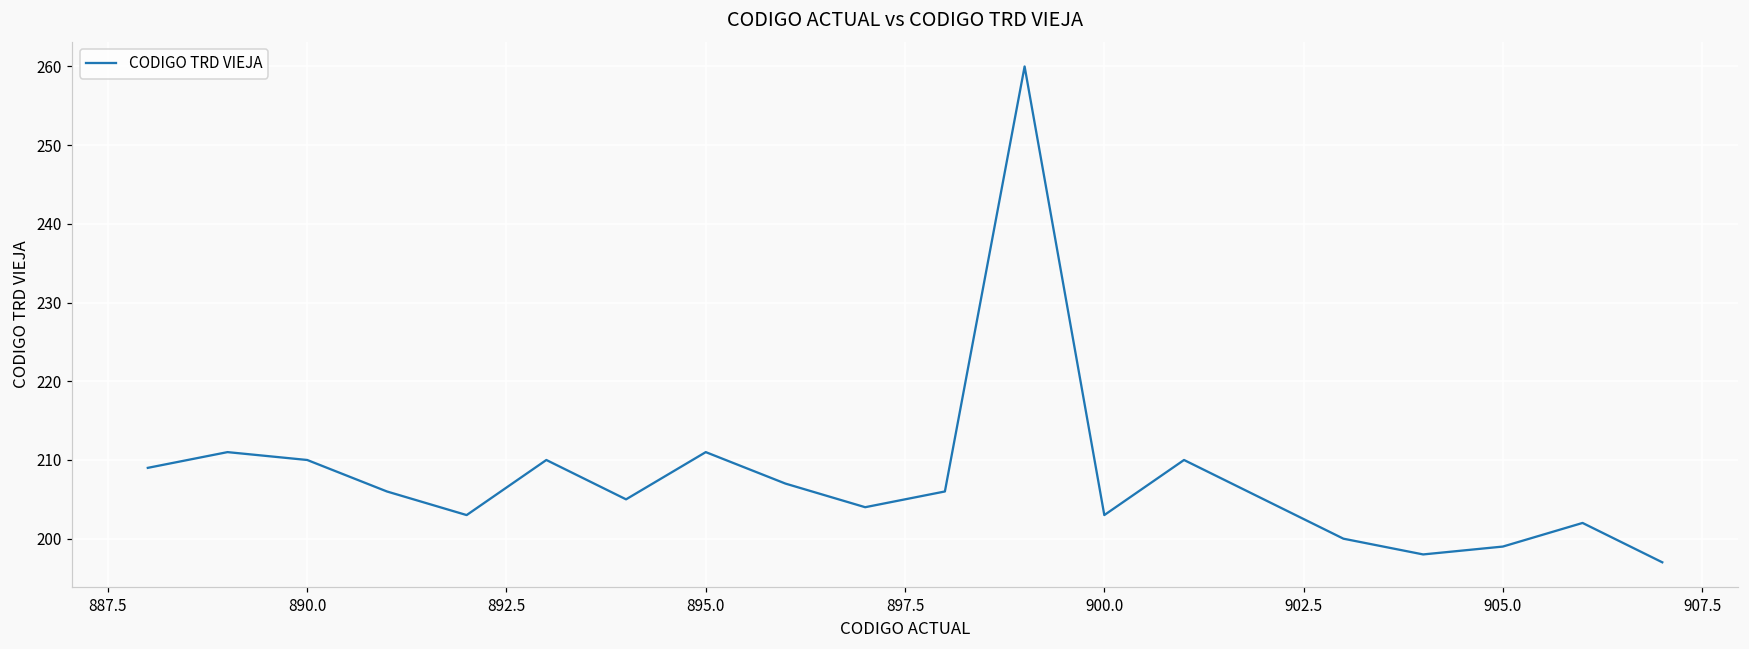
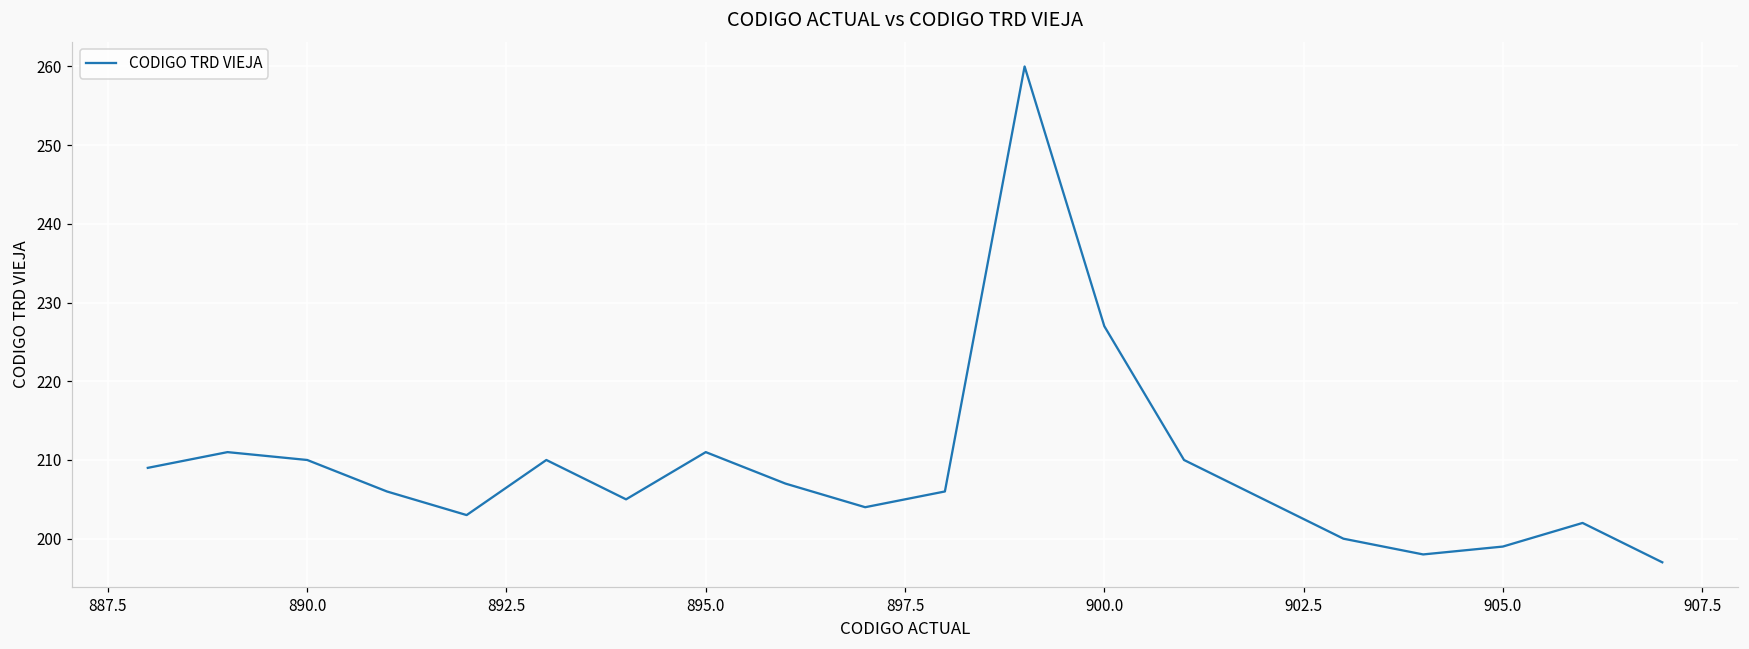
  {
    "890.0": 210,
    "895.0": 211,
-   "900.0": 203,
+   "900.0": 227,
    "905.0": 199
  }
